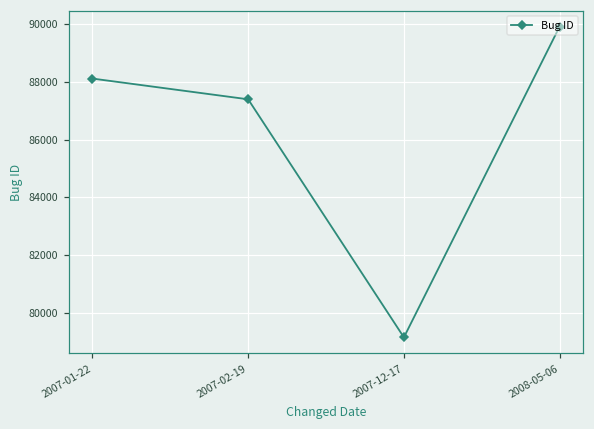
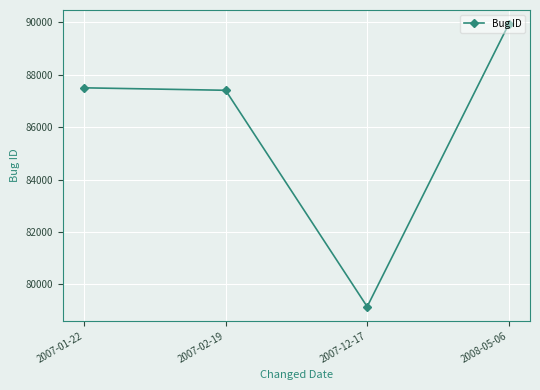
  {
-   "2007-01-22": 88100,
+   "2007-01-22": 87500,
    "2007-02-19": 87400,
    "2007-12-17": 79200
  }
